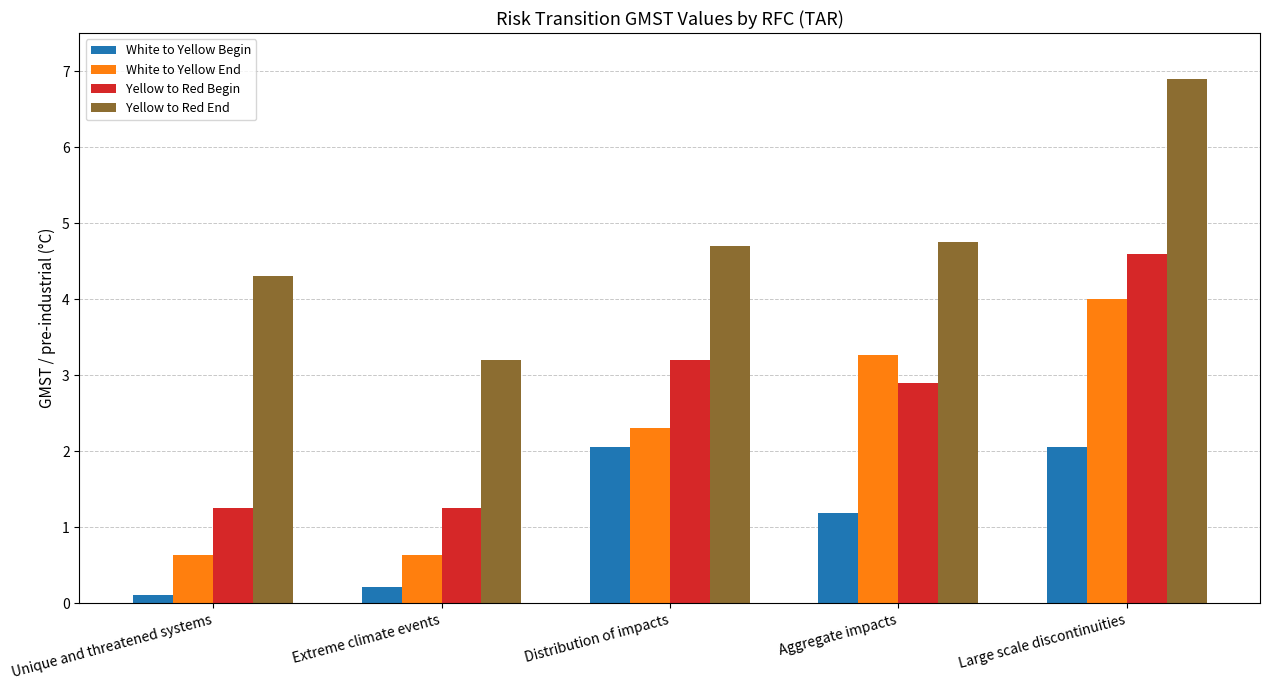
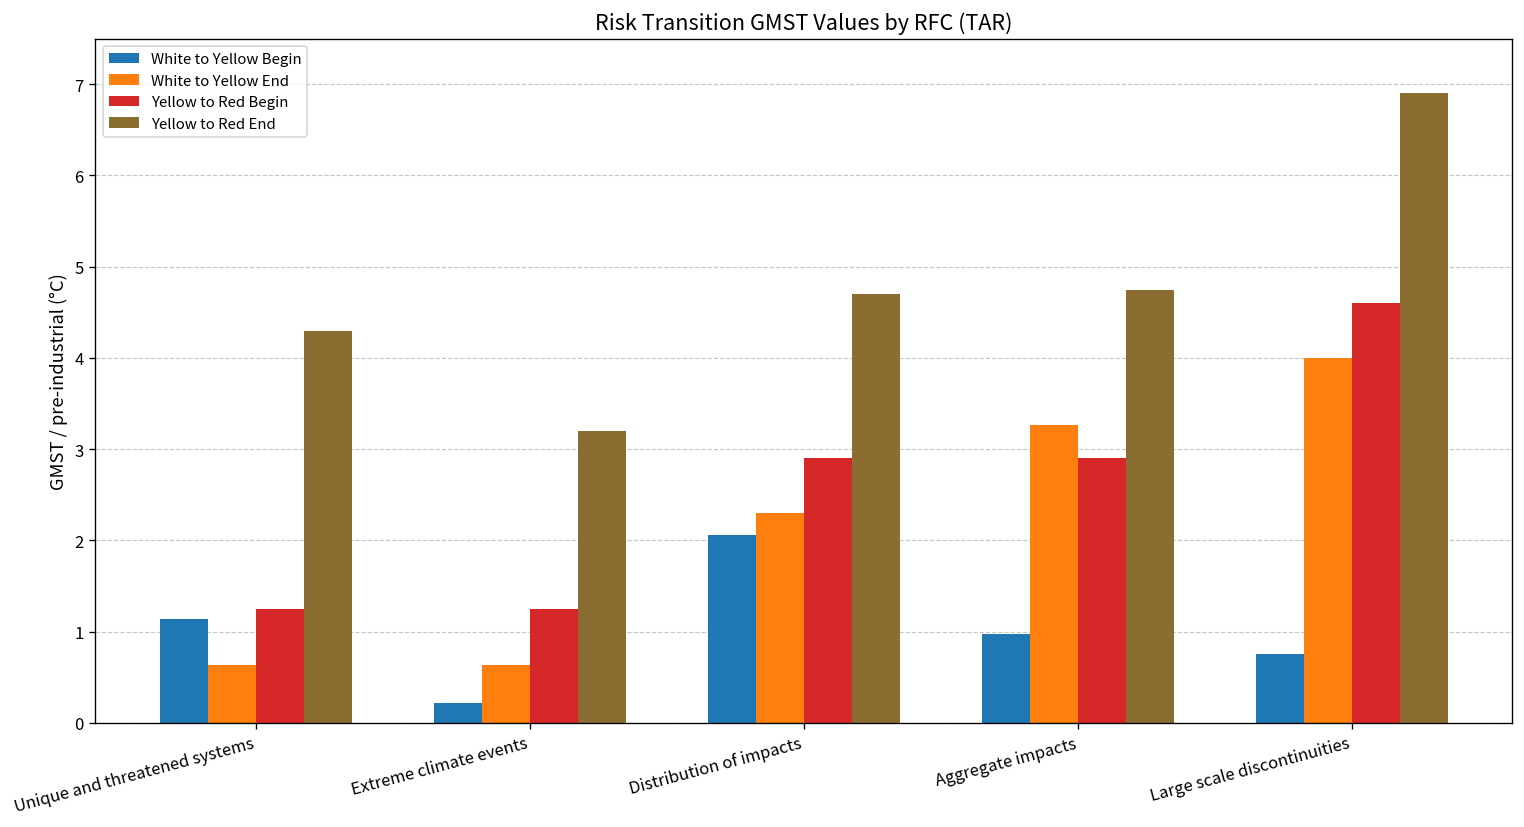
  {
    "White to Yellow Begin": {
-     "Unique and threatened systems": 0.1,
+     "Unique and threatened systems": 1.1,
      "Extreme climate events": 0.2,
      "Distribution of impacts": 2.1,
-     "Aggregate impacts": 1.2,
-     "Large scale discontinuities": 2.1
+     "Aggregate impacts": 1.0,
+     "Large scale discontinuities": 0.8
    },
    "White to Yellow End": {
      "Unique and threatened systems": 0.6,
      "Extreme climate events": 0.6,
      "Distribution of impacts": 2.3,
      "Aggregate impacts": 3.3,
      "Large scale discontinuities": 4.0
    },
    "Yellow to Red Begin": {
      "Unique and threatened systems": 1.3,
      "Extreme climate events": 1.3,
-     "Distribution of impacts": 3.2,
+     "Distribution of impacts": 2.9,
      "Aggregate impacts": 2.9,
      "Large scale discontinuities": 4.6
    },
    "Yellow to Red End": {
      "Unique and threatened systems": 4.3,
      "Extreme climate events": 3.2,
      "Distribution of impacts": 4.7,
      "Aggregate impacts": 4.8,
      "Large scale discontinuities": 6.9
    }
  }
